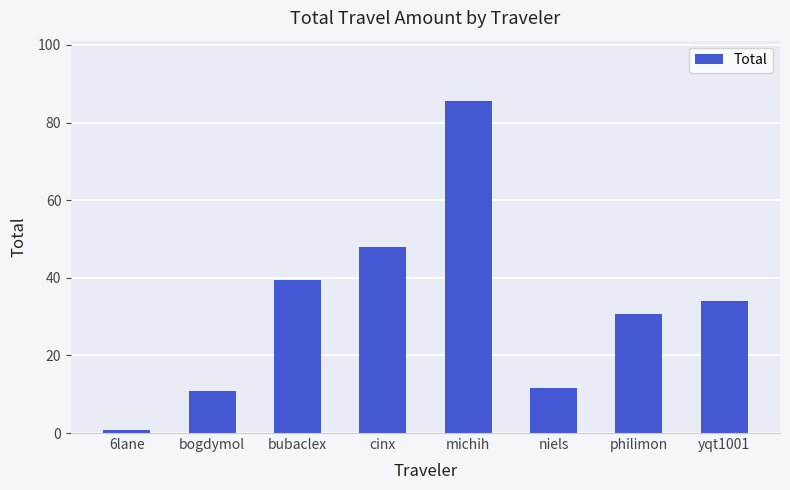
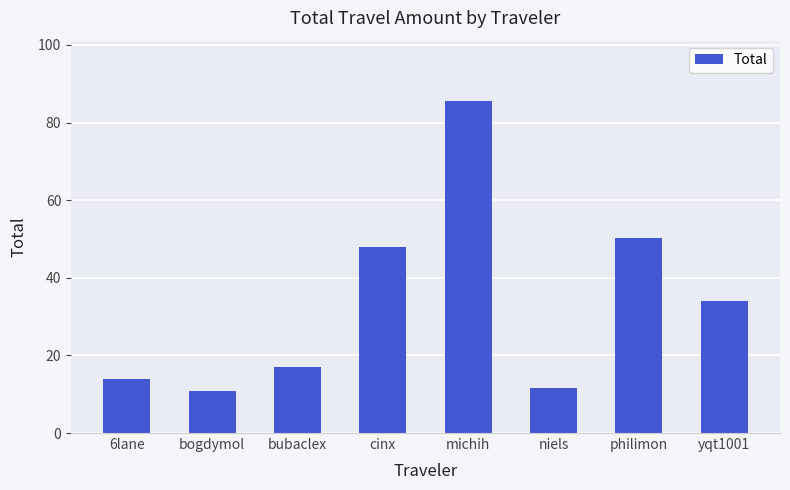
  {
-   "6lane": 1,
+   "6lane": 14,
    "bogdymol": 11,
-   "bubaclex": 40,
+   "bubaclex": 17,
    "cinx": 48,
    "michih": 86,
    "niels": 11,
-   "philimon": 31,
+   "philimon": 50,
    "yqt1001": 34
  }
